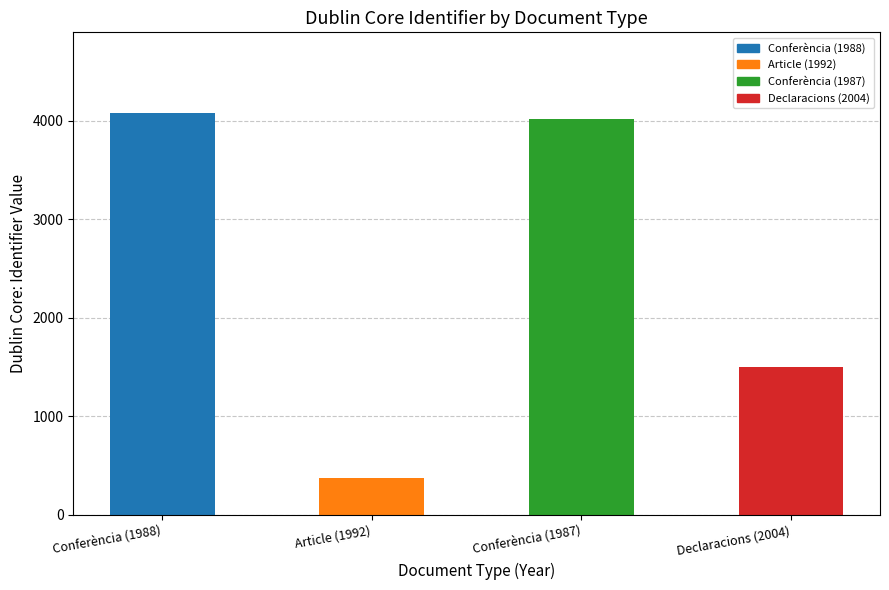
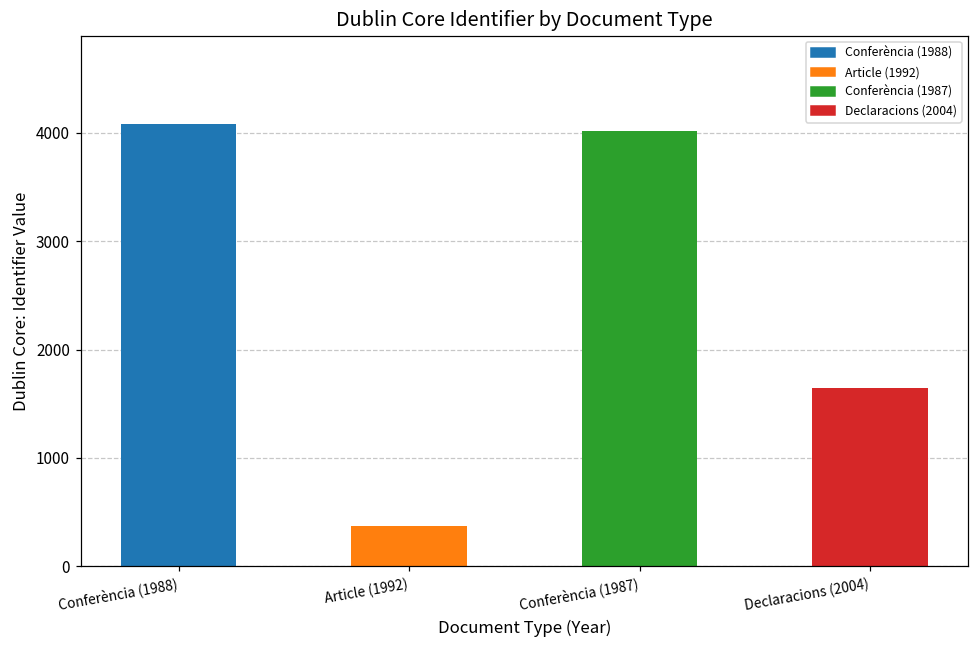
  {
    "Conferència (1988)": 4100,
    "Article (1992)": 400,
    "Conferència (1987)": 4000,
-   "Declaracions (2004)": 1500
+   "Declaracions (2004)": 1600
  }
